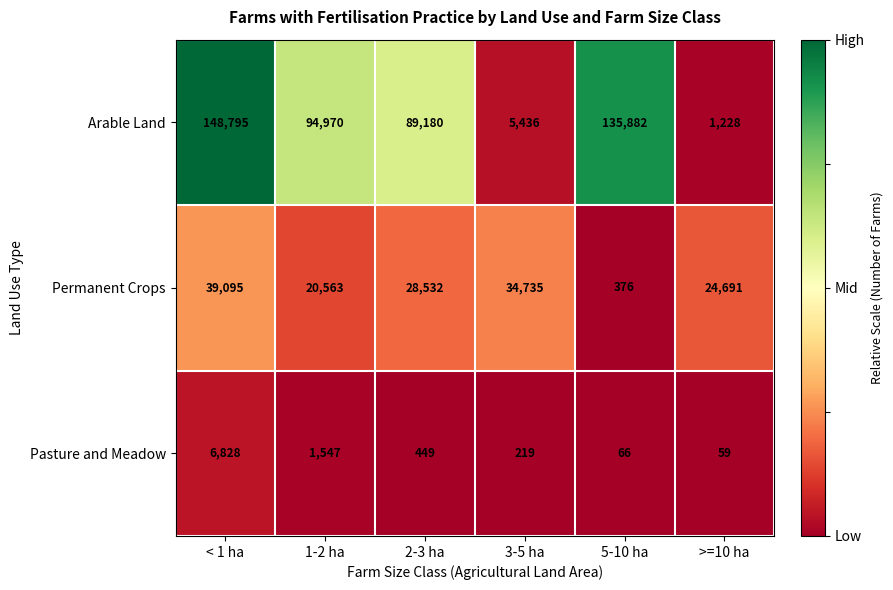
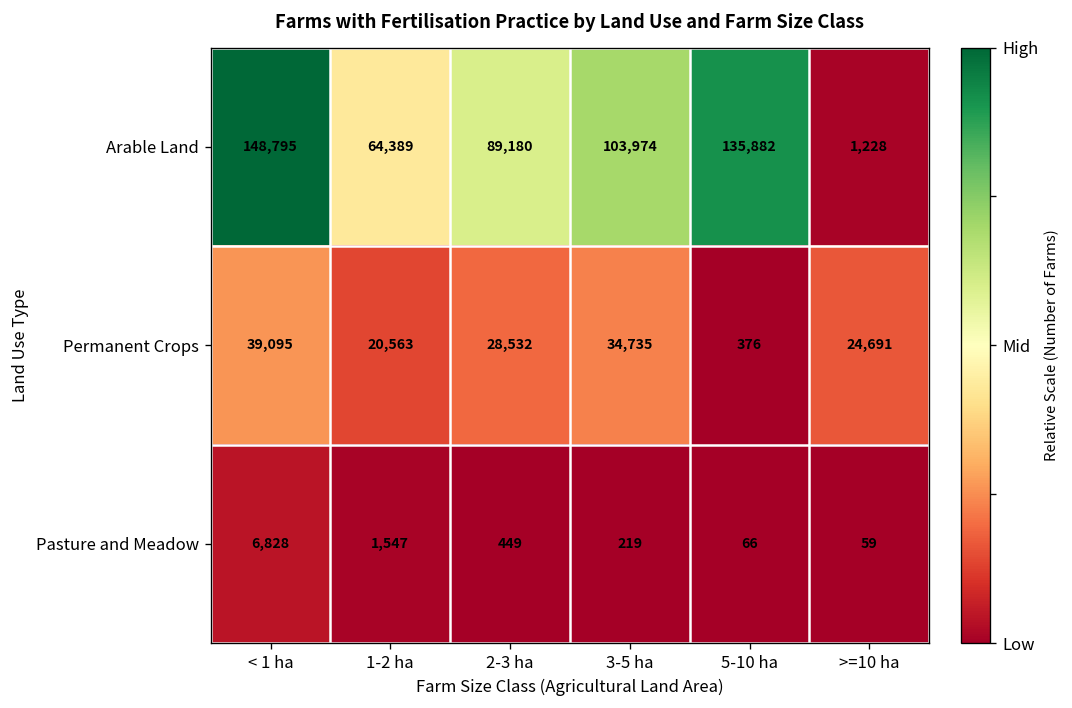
  {
    "Arable Land": {
      "< 1 ha": "148,795",
-     "1-2 ha": "94,970",
+     "1-2 ha": "64,389",
      "2-3 ha": "89,180",
-     "3-5 ha": "5,436",
+     "3-5 ha": "103,974",
      "5-10 ha": "135,882",
      ">=10 ha": "1,228"
    },
    "Permanent Crops": {
      "< 1 ha": "39,095",
      "1-2 ha": "20,563",
      "2-3 ha": "28,532",
      "3-5 ha": "34,735",
      "5-10 ha": "376",
      ">=10 ha": "24,691"
    },
    "Pasture and Meadow": {
      "< 1 ha": "6,828",
      "1-2 ha": "1,547",
      "2-3 ha": "449",
      "3-5 ha": "219",
      "5-10 ha": "66",
      ">=10 ha": "59"
    }
  }
